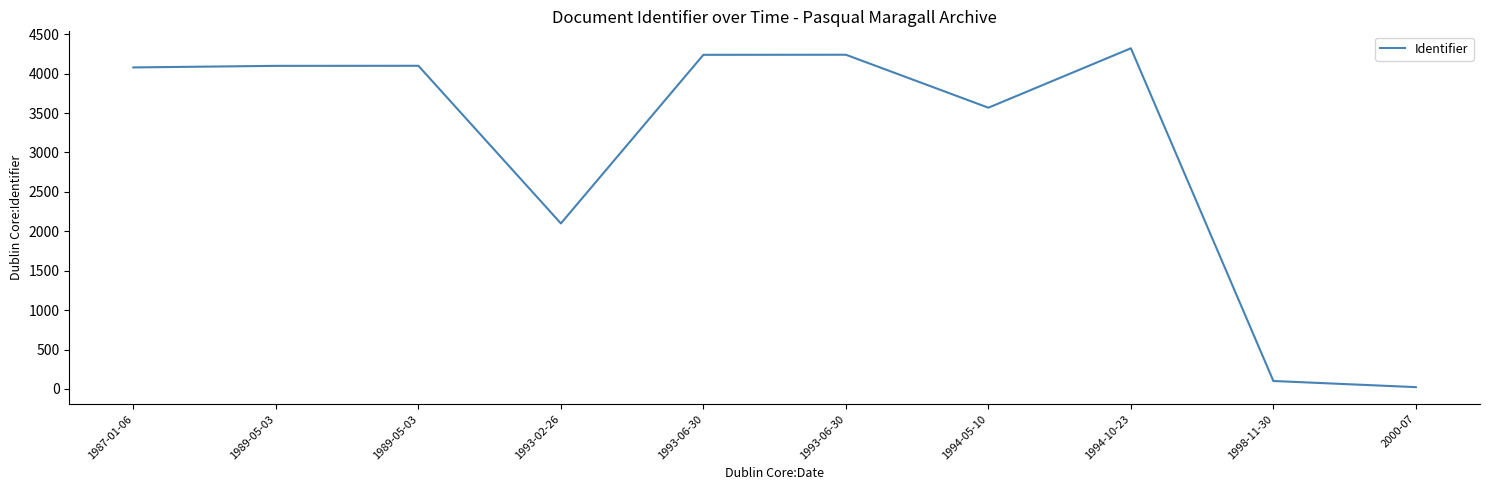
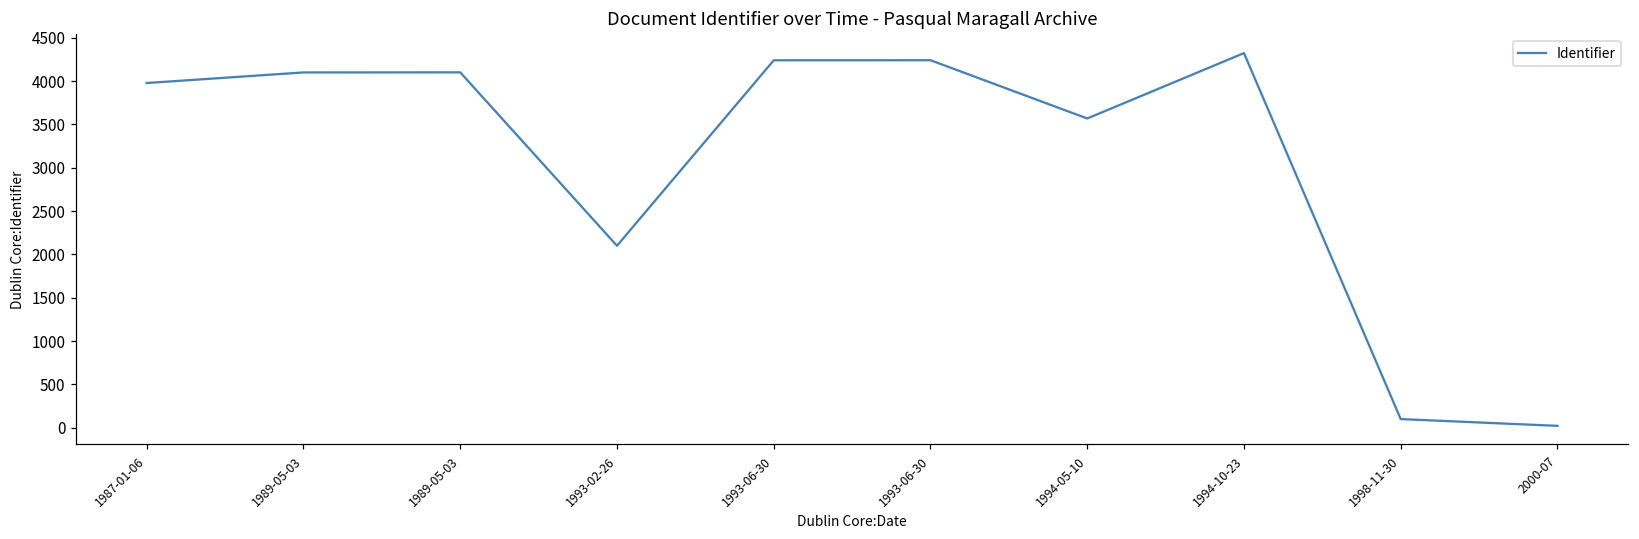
  {
-   "1987-01-06": 4100,
+   "1987-01-06": 4000,
    "1993-02-26": 2100,
    "1994-05-10": 3600,
    "1994-10-23": 4300,
    "1998-11-30": 100,
    "2000-07": 0
  }
